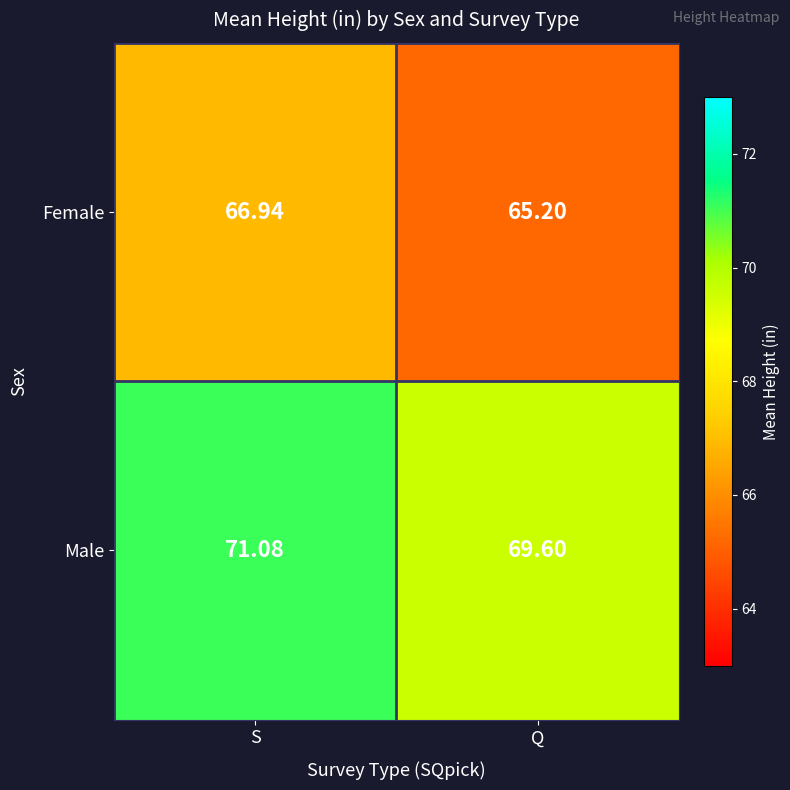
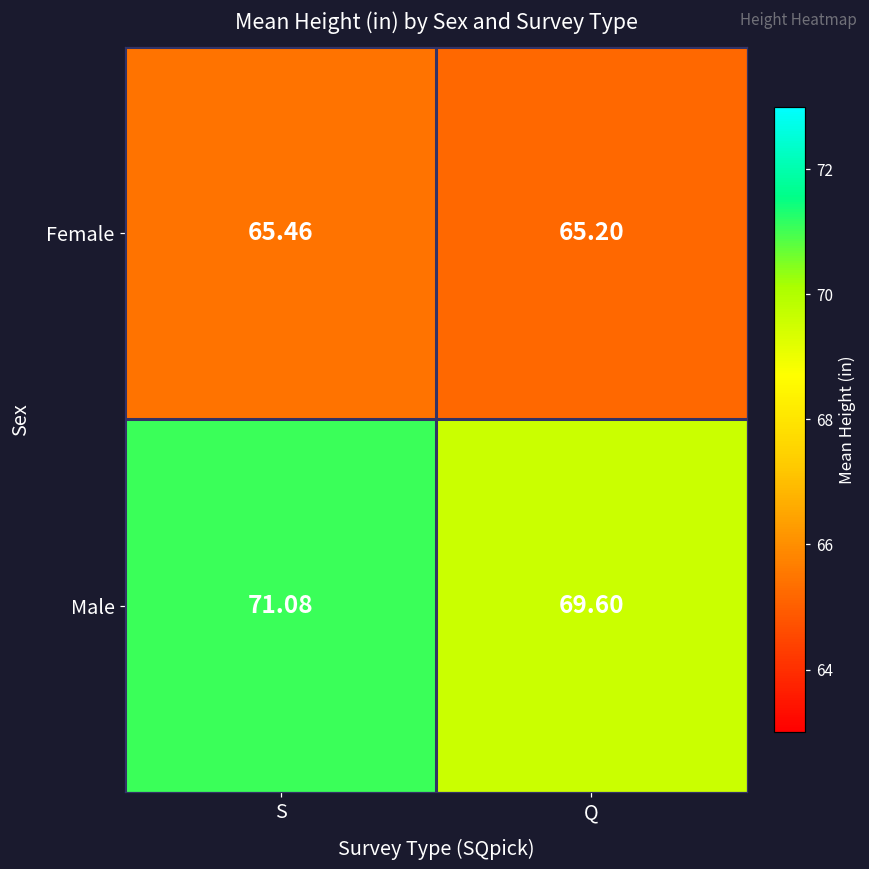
  {
    "Female": {
-     "S": 66.94,
+     "S": 65.46,
      "Q": 65.20
    },
    "Male": {
      "S": 71.08,
      "Q": 69.60
    }
  }
